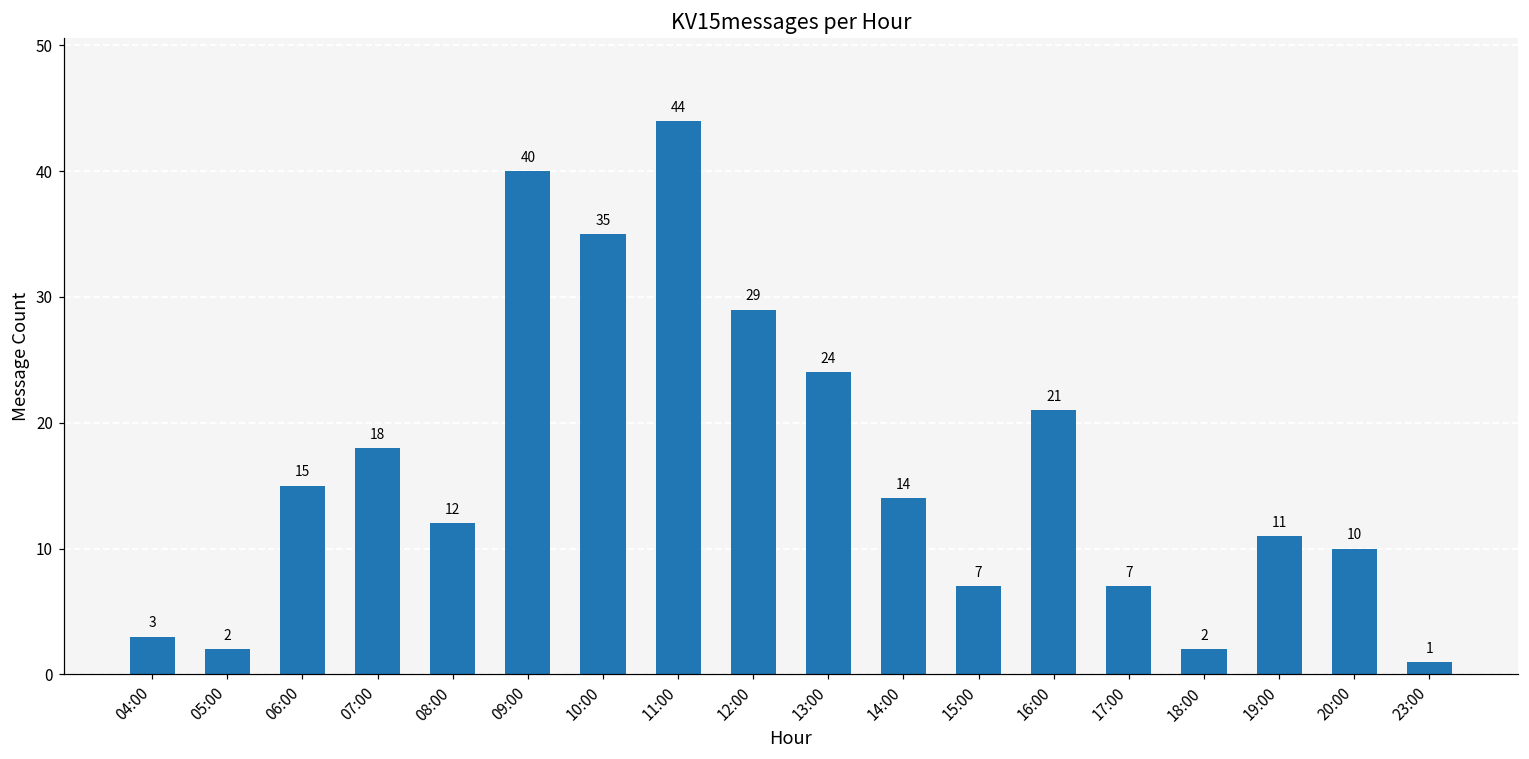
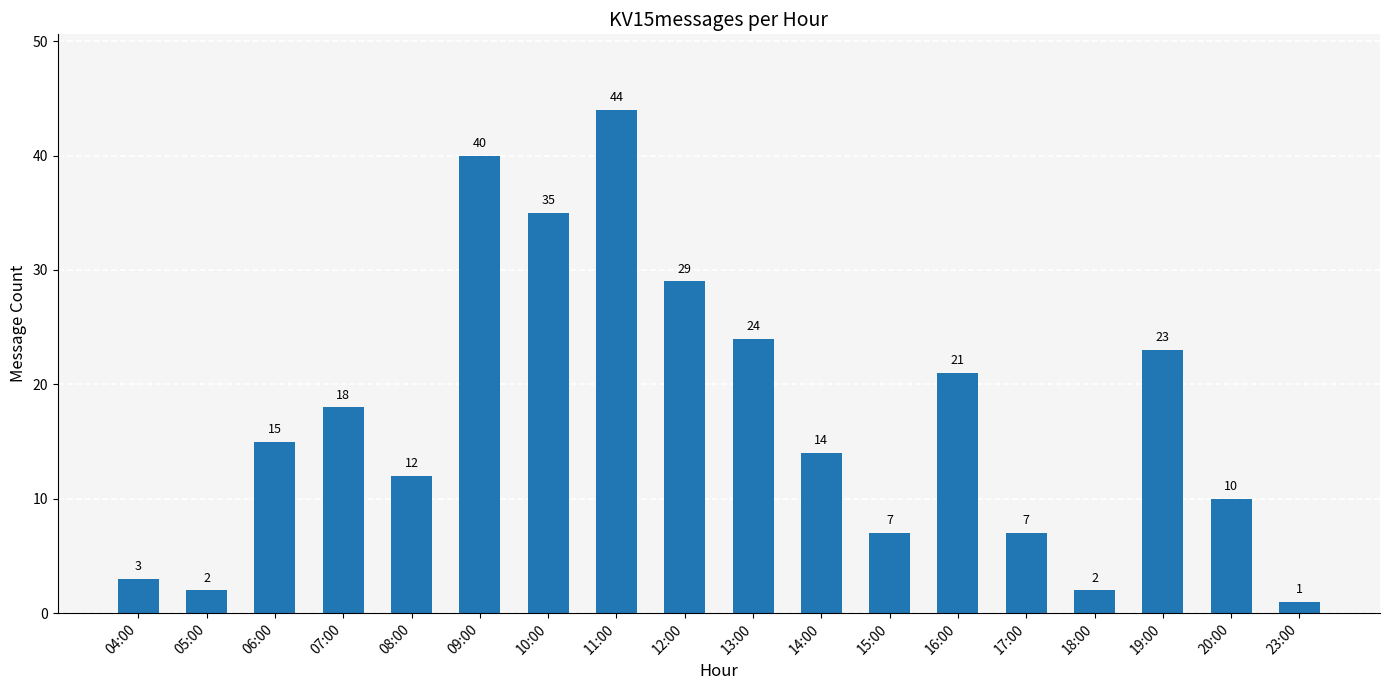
  {
    "04:00": 3,
    "05:00": 2,
    "06:00": 15,
    "07:00": 18,
    "08:00": 12,
    "09:00": 40,
    "10:00": 35,
    "11:00": 44,
    "12:00": 29,
    "13:00": 24,
    "14:00": 14,
    "15:00": 7,
    "16:00": 21,
    "17:00": 7,
    "18:00": 2,
-   "19:00": 11,
+   "19:00": 23,
    "20:00": 10,
    "23:00": 1
  }
